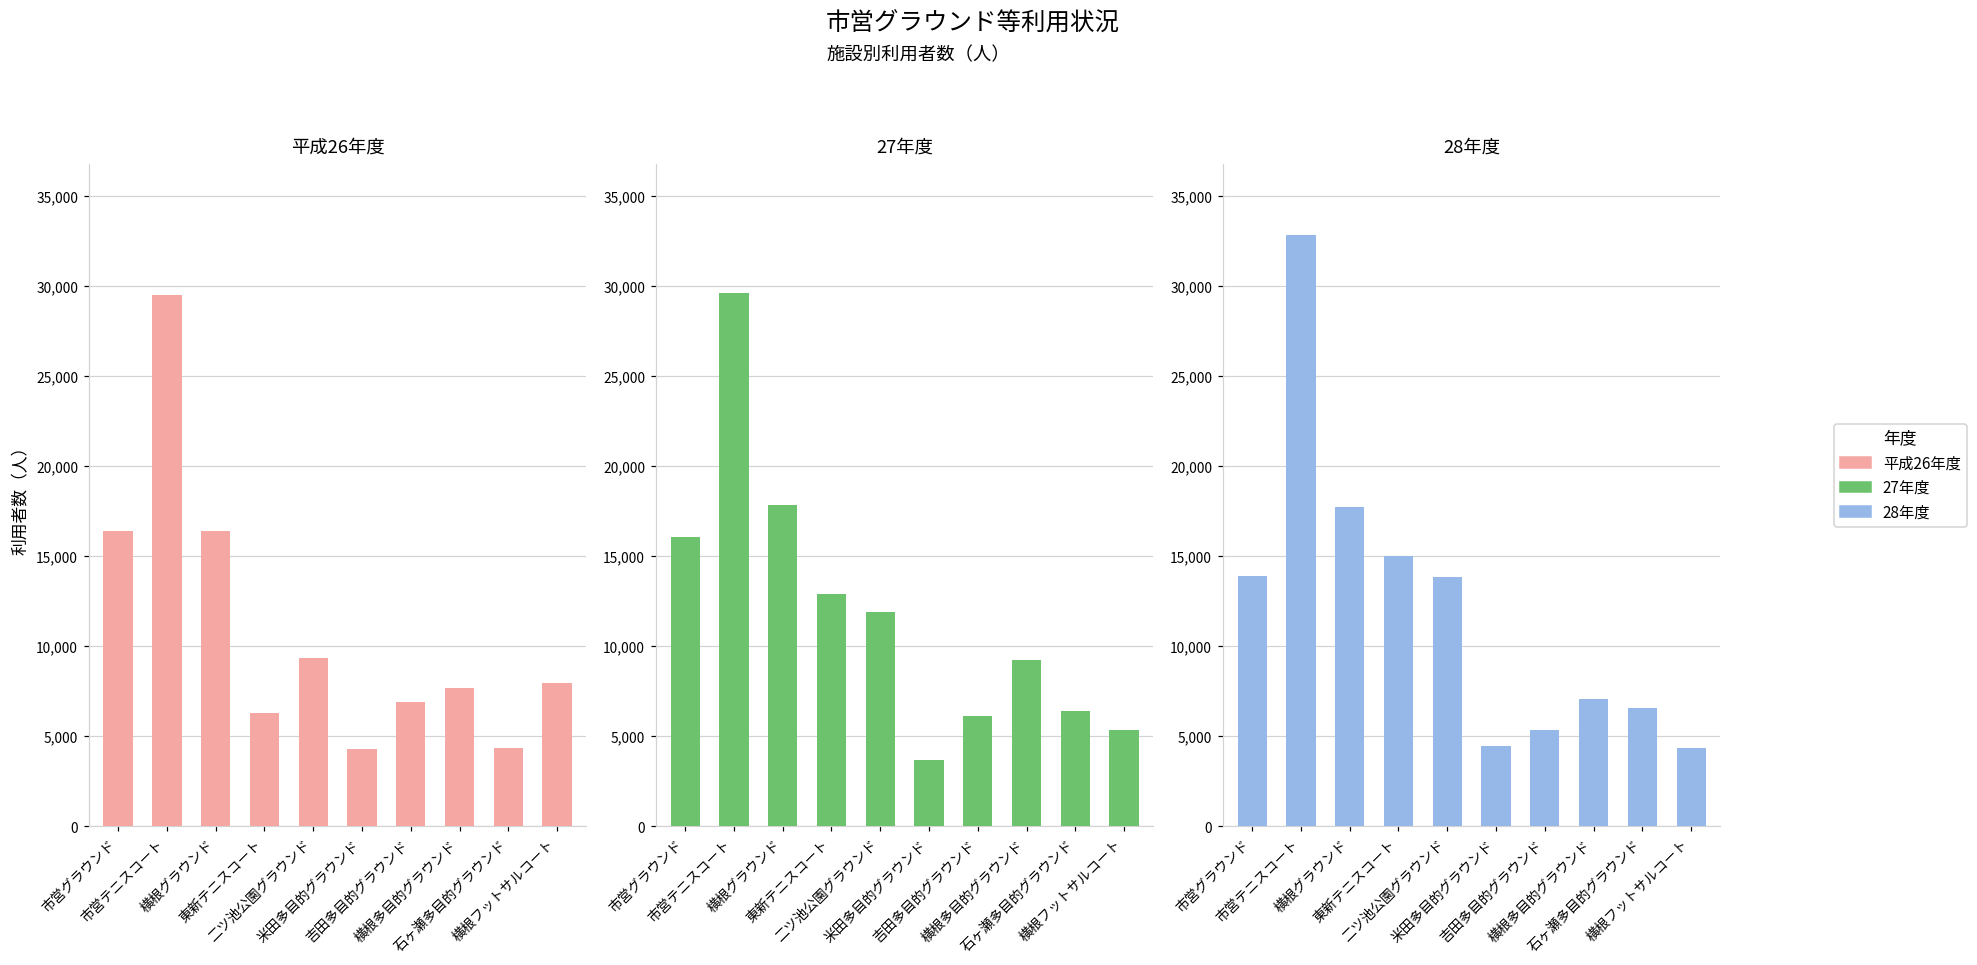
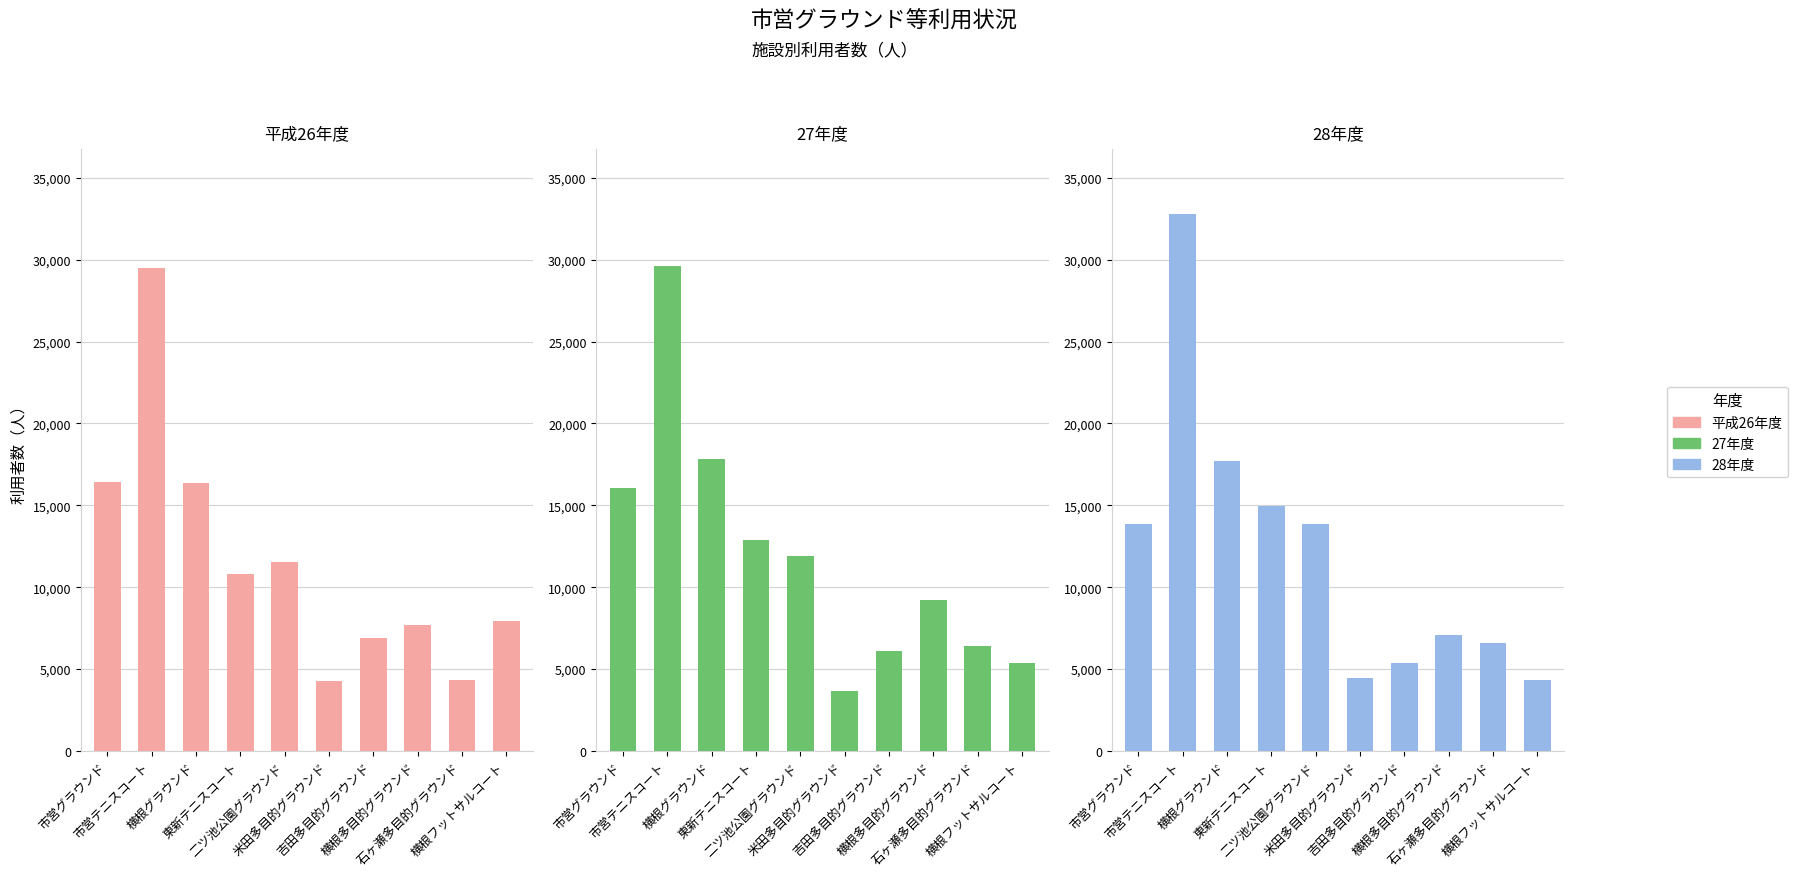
  {
    "平成26年度": {
      "市営グラウンド": "16,400",
      "市営テニスコート": "29,500",
      "横根グラウンド": "16,400",
-     "東新テニスコート": "6,300",
-     "二ツ池公園グラウンド": "9,400",
+     "東新テニスコート": "10,800",
+     "二ツ池公園グラウンド": "11,500",
      "米田多目的グラウンド": "4,300",
      "吉田多目的グラウンド": "6,900",
      "横根多目的グラウンド": "7,700",
      "石ヶ瀬多目的グラウンド": "4,300",
      "横根フットサルコート": "8,000"
    },
    "27年度": {
      "市営グラウンド": "16,100",
      "市営テニスコート": "29,600",
      "横根グラウンド": "17,800",
      "東新テニスコート": "12,900",
      "二ツ池公園グラウンド": "11,900",
      "米田多目的グラウンド": "3,700",
      "吉田多目的グラウンド": "6,100",
      "横根多目的グラウンド": "9,200",
      "石ヶ瀬多目的グラウンド": "6,400",
      "横根フットサルコート": "5,300"
    },
    "28年度": {
      "市営グラウンド": "13,900",
      "市営テニスコート": "32,800",
      "横根グラウンド": "17,700",
      "東新テニスコート": "15,000",
      "二ツ池公園グラウンド": "13,900",
      "米田多目的グラウンド": "4,500",
      "吉田多目的グラウンド": "5,400",
      "横根多目的グラウンド": "7,100",
      "石ヶ瀬多目的グラウンド": "6,600",
      "横根フットサルコート": "4,300"
    }
  }
